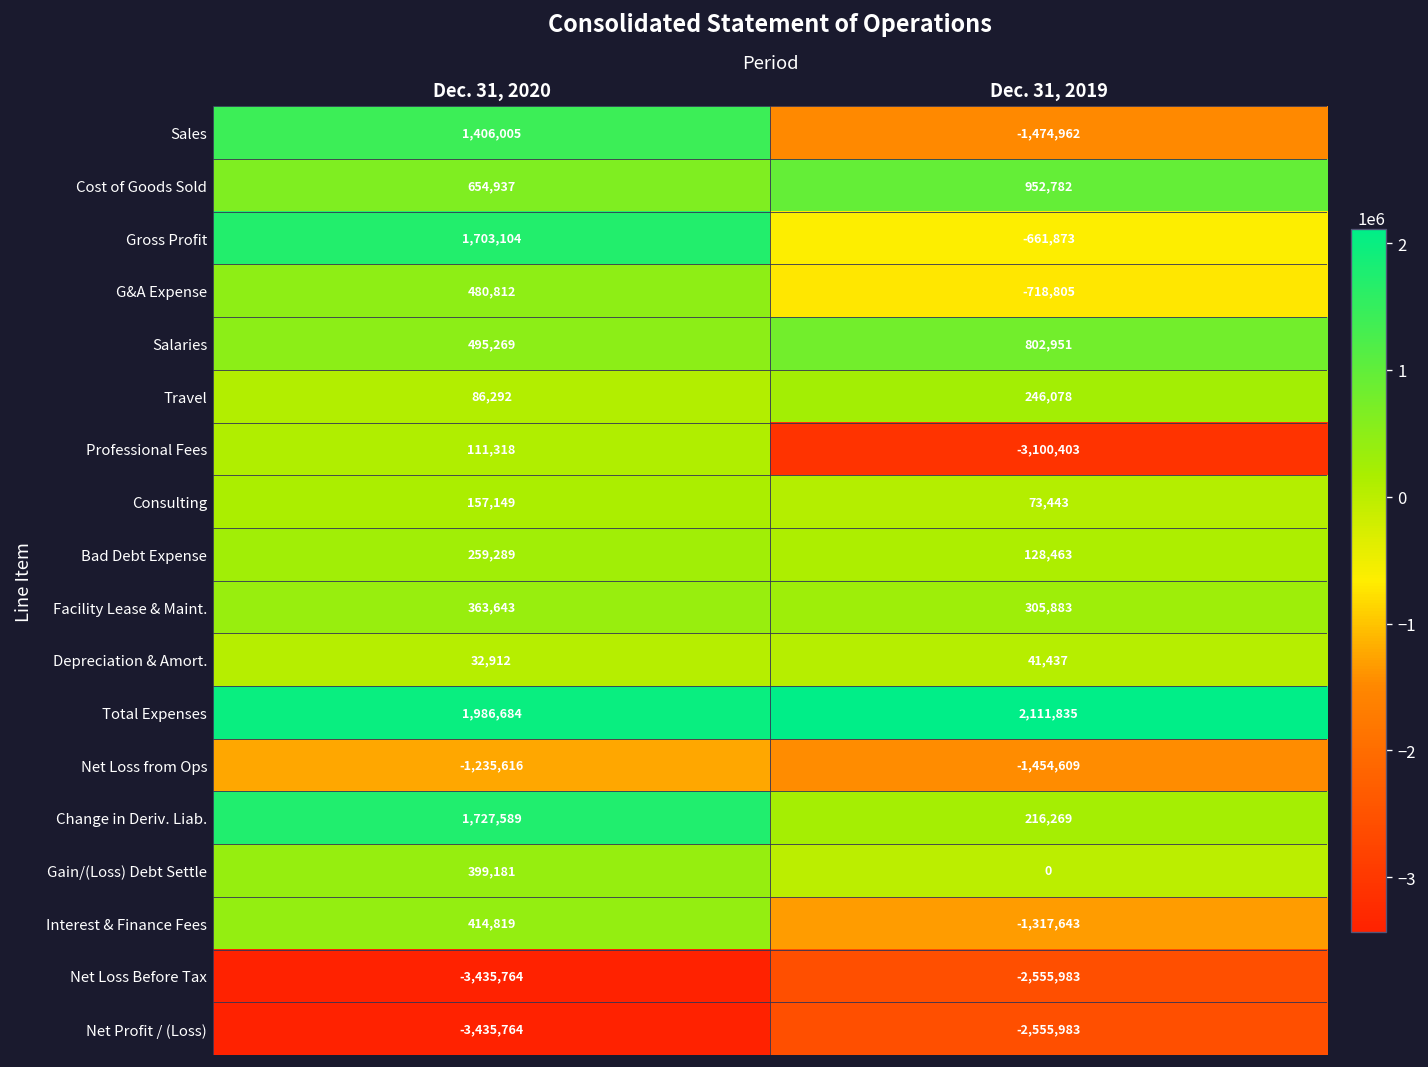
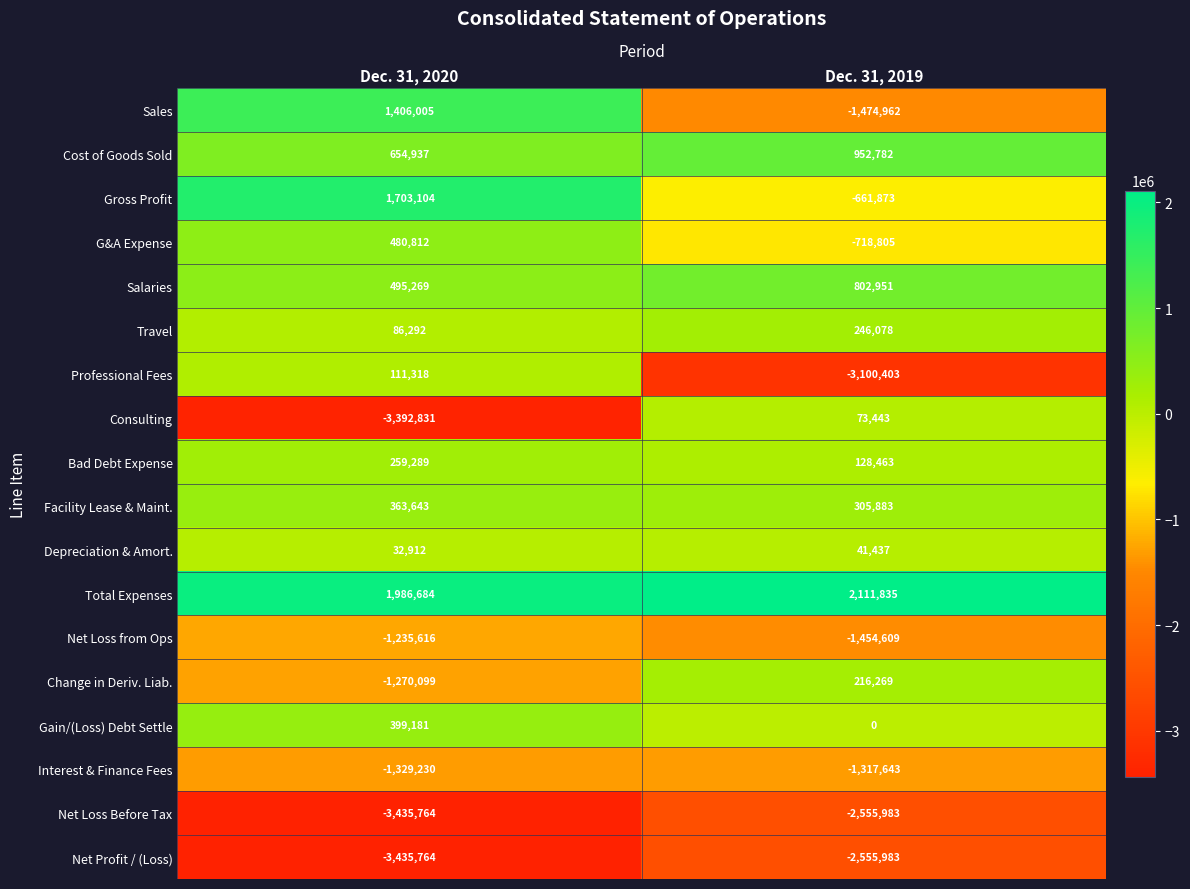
  {
    "Sales": {
      "Dec. 31, 2020": "1,406,005",
      "Dec. 31, 2019": "-1,474,962"
    },
    "Cost of Goods Sold": {
      "Dec. 31, 2020": "654,937",
      "Dec. 31, 2019": "952,782"
    },
    "Gross Profit": {
      "Dec. 31, 2020": "1,703,104",
      "Dec. 31, 2019": "-661,873"
    },
    "G&A Expense": {
      "Dec. 31, 2020": "480,812",
      "Dec. 31, 2019": "-718,805"
    },
    "Salaries": {
      "Dec. 31, 2020": "495,269",
      "Dec. 31, 2019": "802,951"
    },
    "Travel": {
      "Dec. 31, 2020": "86,292",
      "Dec. 31, 2019": "246,078"
    },
    "Professional Fees": {
      "Dec. 31, 2020": "111,318",
      "Dec. 31, 2019": "-3,100,403"
    },
    "Consulting": {
-     "Dec. 31, 2020": "157,149",
+     "Dec. 31, 2020": "-3,392,831",
      "Dec. 31, 2019": "73,443"
    },
    "Bad Debt Expense": {
      "Dec. 31, 2020": "259,289",
      "Dec. 31, 2019": "128,463"
    },
    "Facility Lease & Maint.": {
      "Dec. 31, 2020": "363,643",
      "Dec. 31, 2019": "305,883"
    },
    "Depreciation & Amort.": {
      "Dec. 31, 2020": "32,912",
      "Dec. 31, 2019": "41,437"
    },
    "Total Expenses": {
      "Dec. 31, 2020": "1,986,684",
      "Dec. 31, 2019": "2,111,835"
    },
    "Net Loss from Ops": {
      "Dec. 31, 2020": "-1,235,616",
      "Dec. 31, 2019": "-1,454,609"
    },
    "Change in Deriv. Liab.": {
-     "Dec. 31, 2020": "1,727,589",
+     "Dec. 31, 2020": "-1,270,099",
      "Dec. 31, 2019": "216,269"
    },
    "Gain/(Loss) Debt Settle": {
      "Dec. 31, 2020": "399,181",
      "Dec. 31, 2019": "0"
    },
    "Interest & Finance Fees": {
-     "Dec. 31, 2020": "414,819",
+     "Dec. 31, 2020": "-1,329,230",
      "Dec. 31, 2019": "-1,317,643"
    },
    "Net Loss Before Tax": {
      "Dec. 31, 2020": "-3,435,764",
      "Dec. 31, 2019": "-2,555,983"
    },
    "Net Profit / (Loss)": {
      "Dec. 31, 2020": "-3,435,764",
      "Dec. 31, 2019": "-2,555,983"
    }
  }
